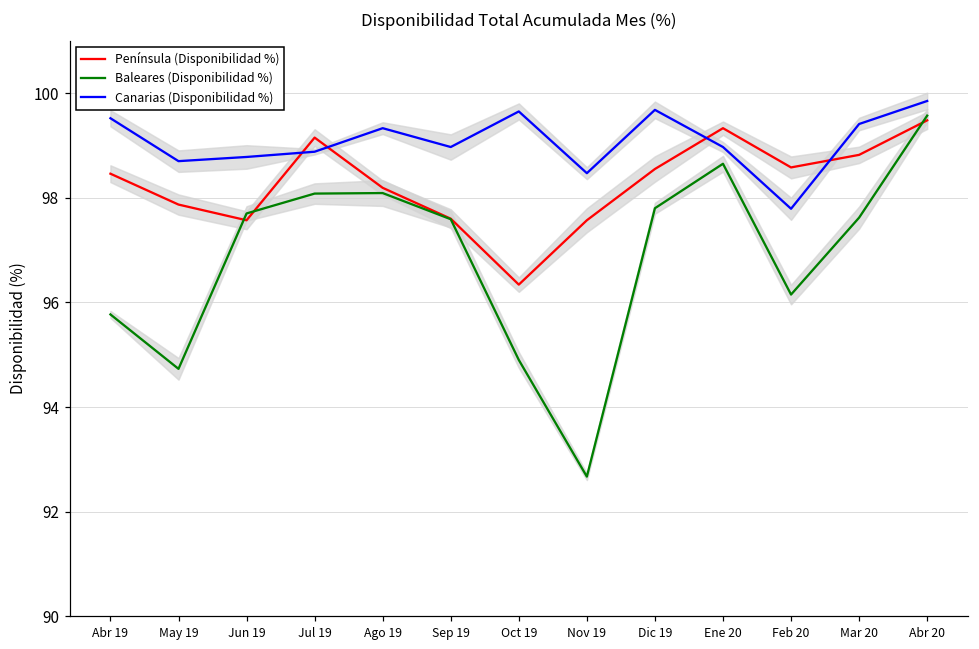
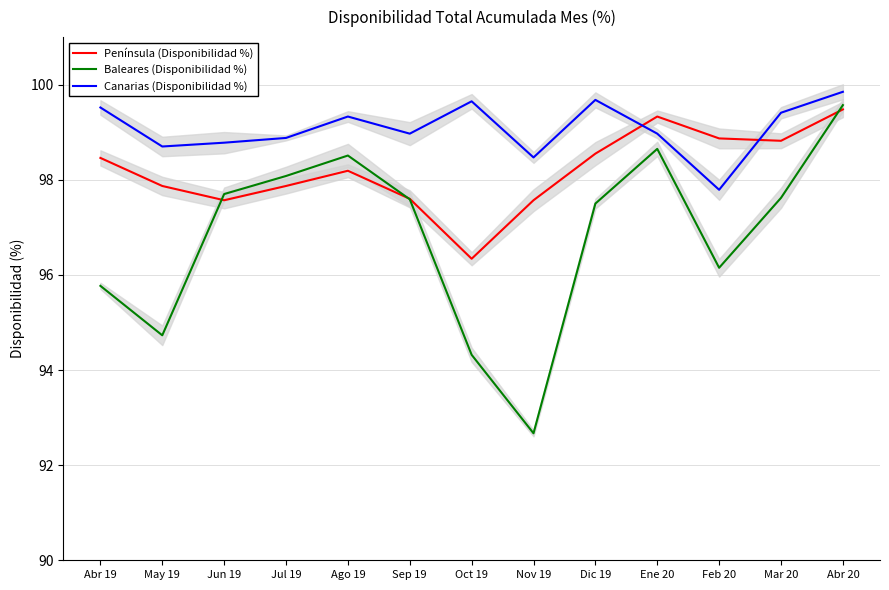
  {
    "Península (Disponibilidad %)": {
      "Abr 19": 98.5,
      "May 19": 97.9,
      "Jun 19": 97.6,
-     "Jul 19": 99.2,
+     "Jul 19": 97.9,
      "Ago 19": 98.2,
      "Oct 19": 96.3,
      "Nov 19": 97.6,
      "Dic 19": 98.6,
      "Ene 20": 99.3,
-     "Feb 20": 98.6,
+     "Feb 20": 98.9,
      "Mar 20": 98.8,
      "Abr 20": 99.5
    },
    "Baleares (Disponibilidad %)": {
      "Abr 19": 95.8,
      "May 19": 94.7,
-     "Ago 19": 98.1,
-     "Oct 19": 94.9,
+     "Ago 19": 98.5,
+     "Oct 19": 94.3,
      "Nov 19": 92.7,
-     "Dic 19": 97.8,
+     "Dic 19": 97.5,
      "Ene 20": 98.7,
      "Feb 20": 96.2,
      "Mar 20": 97.6,
      "Abr 20": 99.6
    },
    "Canarias (Disponibilidad %)": {
      "Abr 19": 99.5,
      "May 19": 98.7,
      "Jun 19": 98.8,
      "Ago 19": 99.3,
      "Sep 19": 99.0,
      "Oct 19": 99.7,
      "Nov 19": 98.5,
      "Dic 19": 99.7,
      "Ene 20": 99.0,
      "Feb 20": 97.8,
      "Mar 20": 99.4,
      "Abr 20": 99.9
    }
  }
